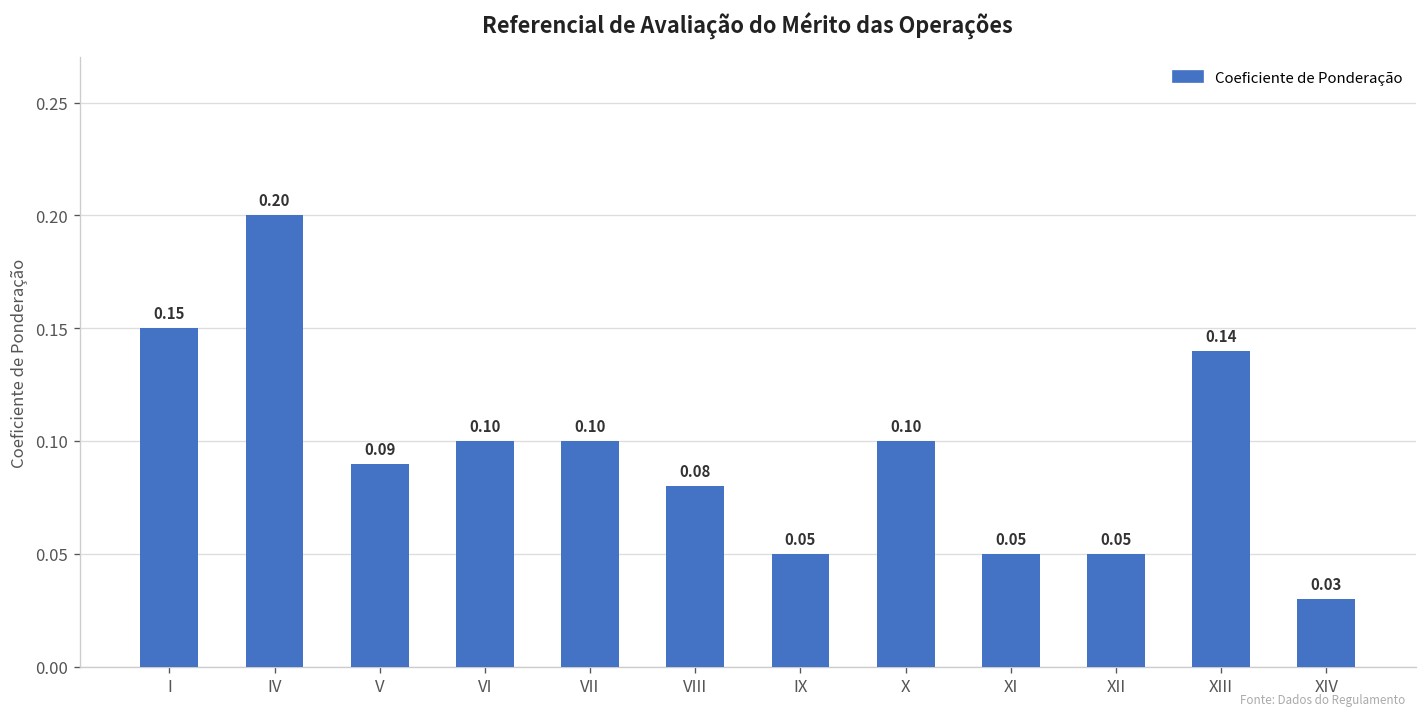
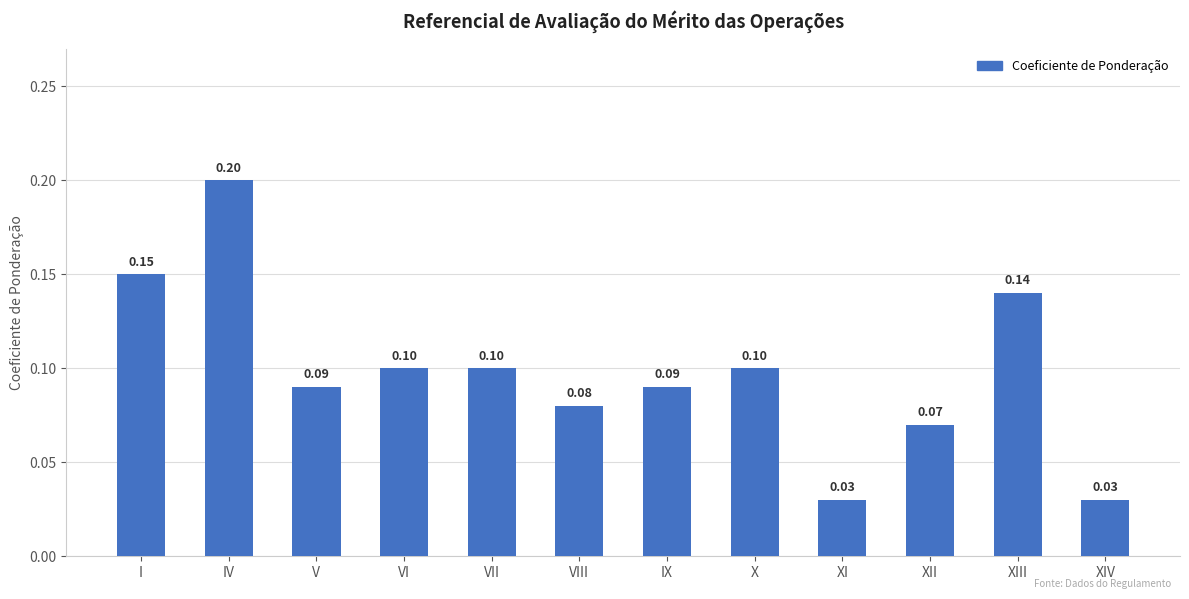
  {
    "I": 0.15,
    "IV": 0.20,
    "V": 0.09,
    "VI": 0.10,
    "VII": 0.10,
    "VIII": 0.08,
-   "IX": 0.05,
+   "IX": 0.09,
    "X": 0.10,
-   "XI": 0.05,
-   "XII": 0.05,
+   "XI": 0.03,
+   "XII": 0.07,
    "XIII": 0.14,
    "XIV": 0.03
  }
